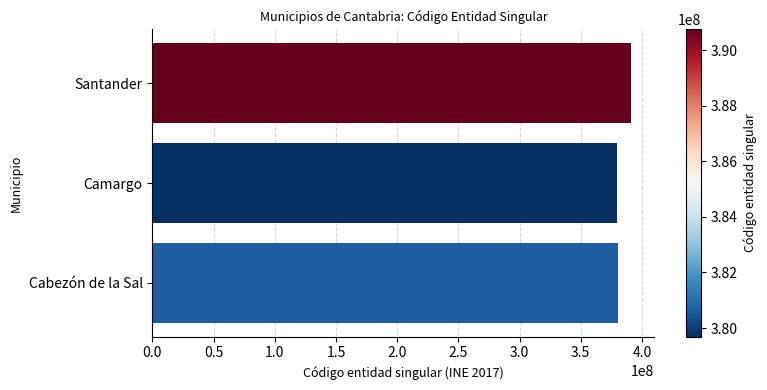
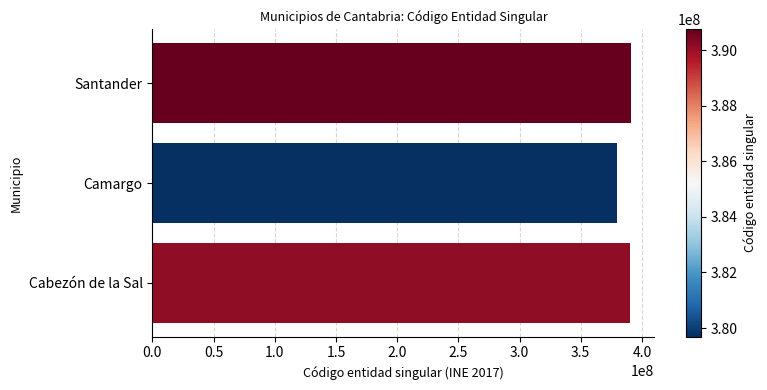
  {
    "Santander": 391000000,
    "Camargo": 380000000,
-   "Cabezón de la Sal": 381000000
+   "Cabezón de la Sal": 390000000
  }
